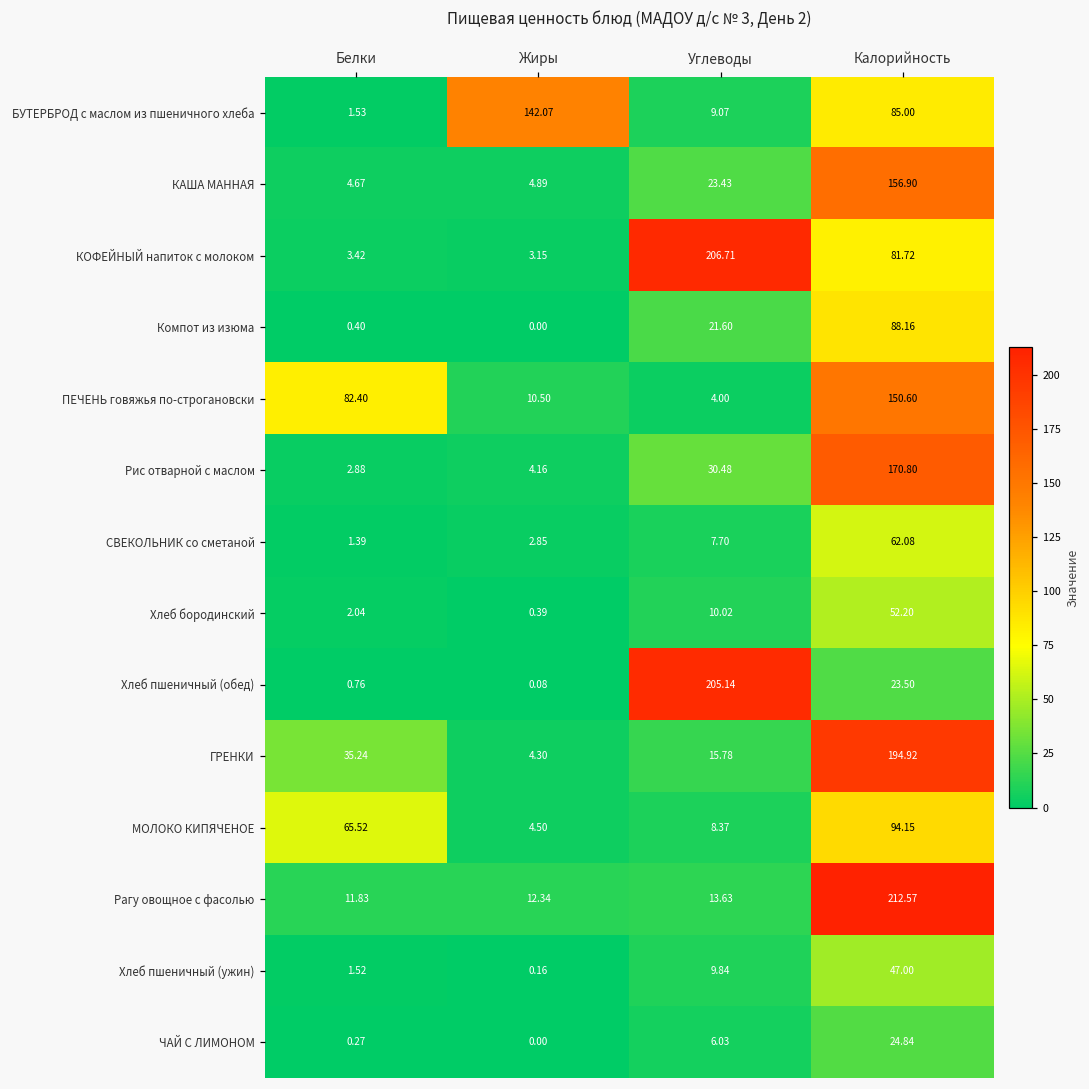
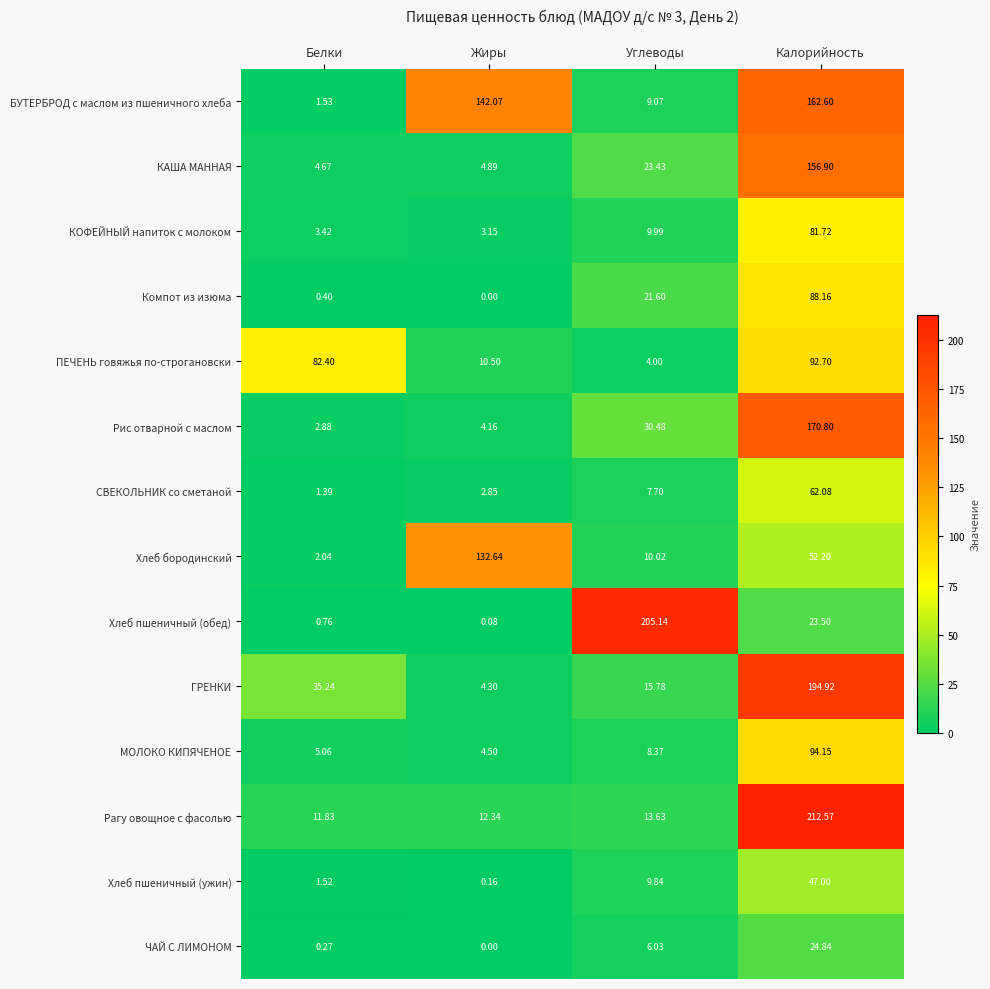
  {
    "БУТЕРБРОД с маслом из пшеничного хлеба": {
      "Белки": 1.53,
      "Жиры": 142.07,
      "Углеводы": 9.07,
-     "Калорийность": 85.00
+     "Калорийность": 162.60
    },
    "КАША МАННАЯ": {
      "Белки": 4.67,
      "Жиры": 4.89,
      "Углеводы": 23.43,
      "Калорийность": 156.90
    },
    "КОФЕЙНЫЙ напиток с молоком": {
      "Белки": 3.42,
      "Жиры": 3.15,
-     "Углеводы": 206.71,
+     "Углеводы": 9.99,
      "Калорийность": 81.72
    },
    "Компот из изюма": {
      "Белки": 0.40,
      "Жиры": 0.00,
      "Углеводы": 21.60,
      "Калорийность": 88.16
    },
    "ПЕЧЕНЬ говяжья по-строгановски": {
      "Белки": 82.40,
      "Жиры": 10.50,
      "Углеводы": 4.00,
-     "Калорийность": 150.60
+     "Калорийность": 92.70
    },
    "Рис отварной с маслом": {
      "Белки": 2.88,
      "Жиры": 4.16,
      "Углеводы": 30.48,
      "Калорийность": 170.80
    },
    "СВЕКОЛЬНИК со сметаной": {
      "Белки": 1.39,
      "Жиры": 2.85,
      "Углеводы": 7.70,
      "Калорийность": 62.08
    },
    "Хлеб бородинский": {
      "Белки": 2.04,
-     "Жиры": 0.39,
+     "Жиры": 132.64,
      "Углеводы": 10.02,
      "Калорийность": 52.20
    },
    "Хлеб пшеничный (обед)": {
      "Белки": 0.76,
      "Жиры": 0.08,
      "Углеводы": 205.14,
      "Калорийность": 23.50
    },
    "ГРЕНКИ": {
      "Белки": 35.24,
      "Жиры": 4.30,
      "Углеводы": 15.78,
      "Калорийность": 194.92
    },
    "МОЛОКО КИПЯЧЕНОЕ": {
-     "Белки": 65.52,
+     "Белки": 5.06,
      "Жиры": 4.50,
      "Углеводы": 8.37,
      "Калорийность": 94.15
    },
    "Рагу овощное с фасолью": {
      "Белки": 11.83,
      "Жиры": 12.34,
      "Углеводы": 13.63,
      "Калорийность": 212.57
    },
    "Хлеб пшеничный (ужин)": {
      "Белки": 1.52,
      "Жиры": 0.16,
      "Углеводы": 9.84,
      "Калорийность": 47.00
    },
    "ЧАЙ С ЛИМОНОМ": {
      "Белки": 0.27,
      "Жиры": 0.00,
      "Углеводы": 6.03,
      "Калорийность": 24.84
    }
  }
